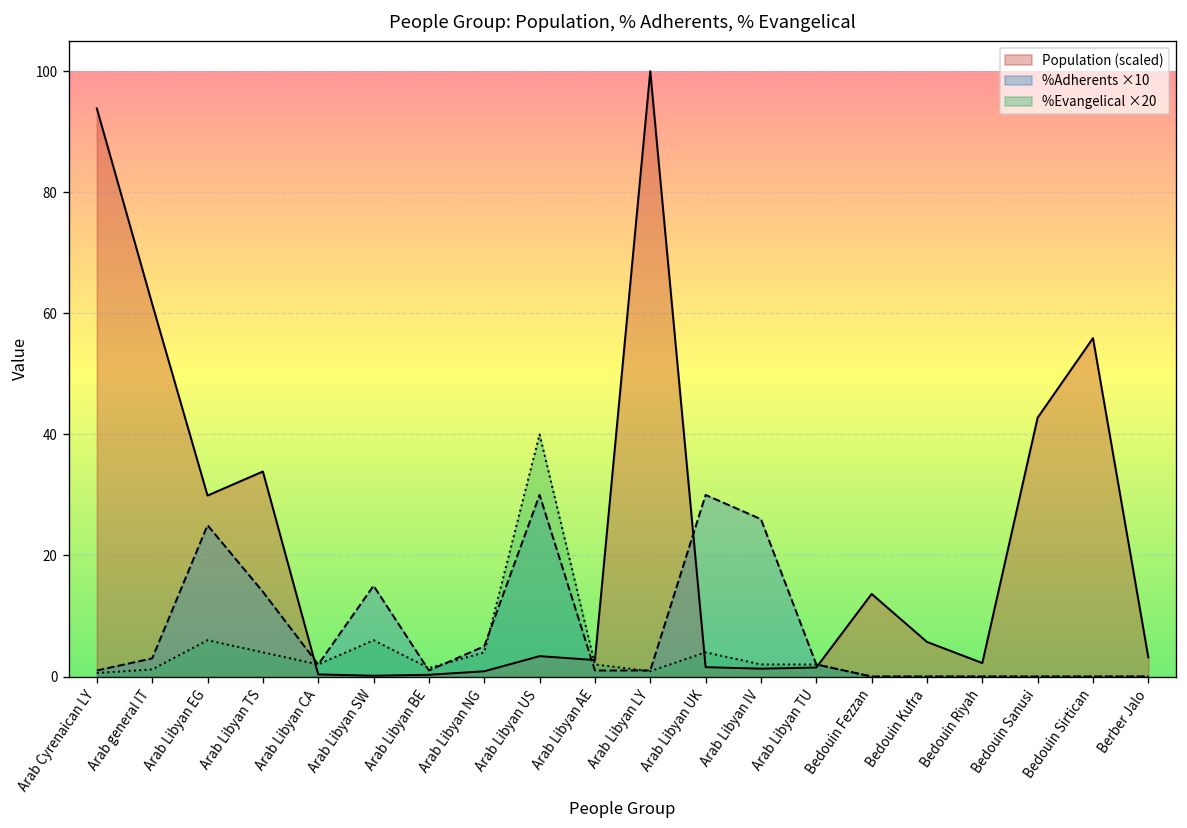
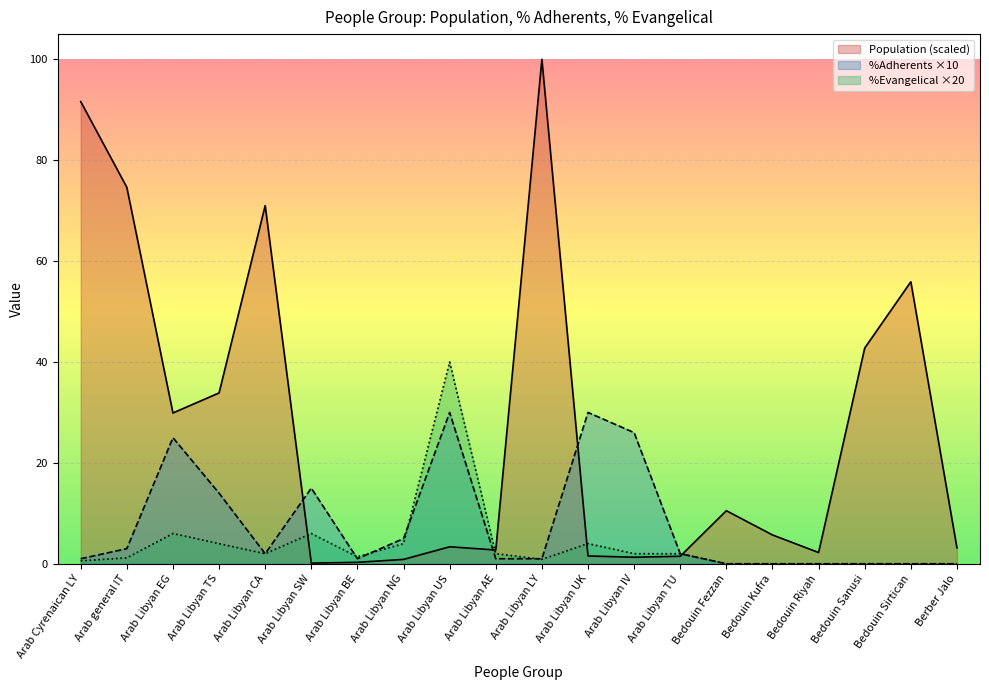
  {
    "Population (scaled)": {
-     "Arab Cyrenaican LY": 94,
-     "Arab general IT": 62,
+     "Arab Cyrenaican LY": 92,
+     "Arab general IT": 75,
      "Arab Libyan EG": 30,
      "Arab Libyan TS": 34,
-     "Arab Libyan CA": 0,
+     "Arab Libyan CA": 71,
      "Arab Libyan SW": 0,
      "Arab Libyan BE": 0,
      "Arab Libyan NG": 1,
      "Arab Libyan US": 3,
      "Arab Libyan AE": 3,
      "Arab Libyan LY": 100,
      "Arab Libyan UK": 2,
      "Arab Libyan IV": 1,
      "Arab Libyan TU": 1,
-     "Bedouin Fezzan": 14,
+     "Bedouin Fezzan": 11,
      "Bedouin Kufra": 6,
      "Bedouin Riyah": 2,
      "Bedouin Sanusi": 43,
      "Bedouin Sirtican": 56,
      "Berber Jalo": 3
    }
  }
